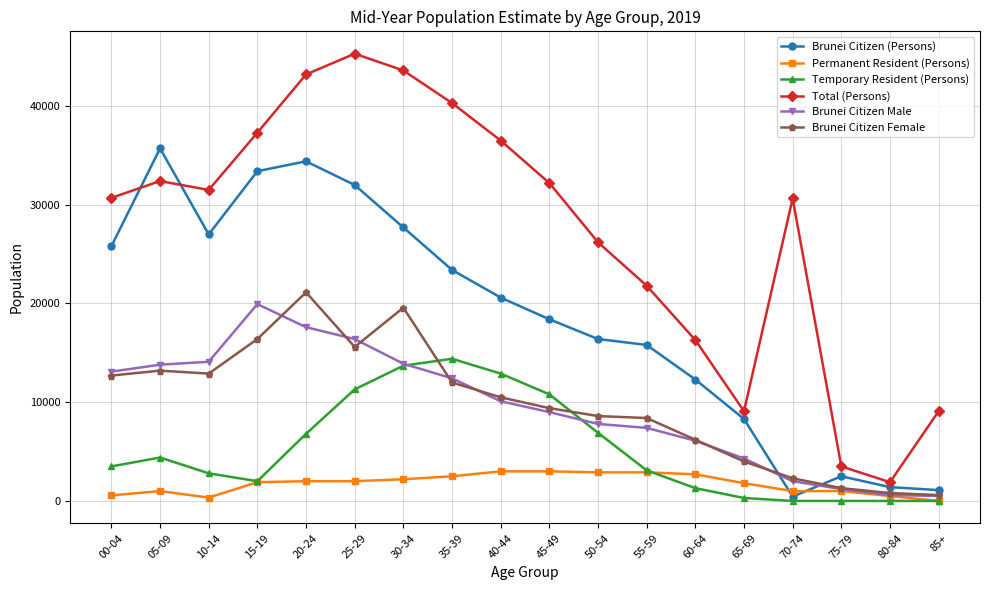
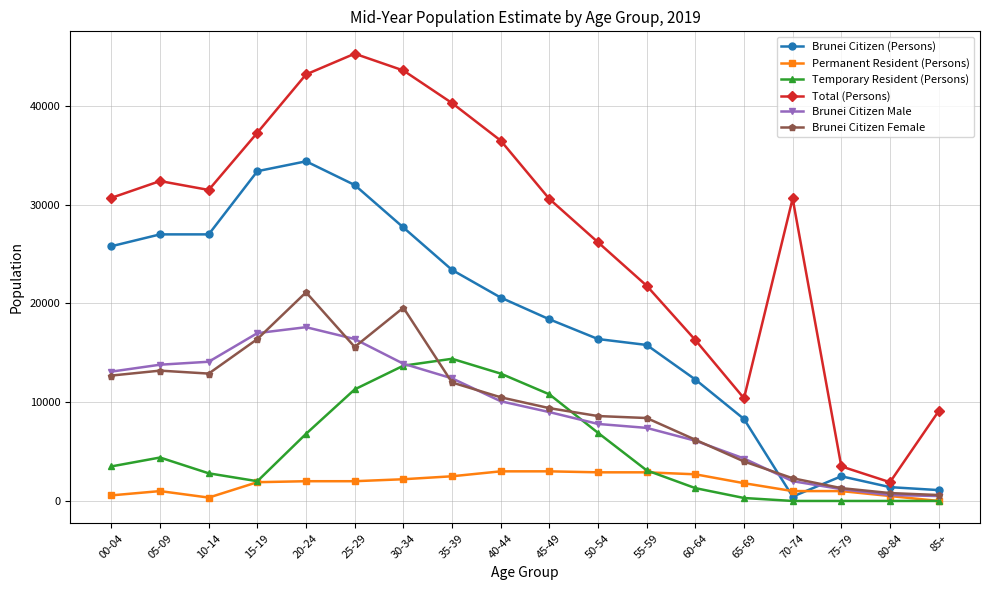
  {
    "Brunei Citizen (Persons)": {
      "00-04": 26000,
-     "05-09": 36000,
+     "05-09": 27000,
      "10-14": 27000,
      "15-19": 33000,
      "20-24": 34000,
      "25-29": 32000,
      "30-34": 28000,
      "35-39": 23000,
      "40-44": 21000,
      "45-49": 18000,
      "50-54": 16000,
      "55-59": 16000,
      "60-64": 12000,
      "65-69": 8000,
      "70-74": 0,
      "75-79": 3000,
      "80-84": 1000,
      "85+": 1000
    },
    "Permanent Resident (Persons)": {
      "00-04": 1000,
      "05-09": 1000,
      "10-14": 0,
      "20-24": 2000,
      "25-29": 2000,
      "30-34": 2000,
      "35-39": 3000,
      "40-44": 3000,
      "45-49": 3000,
      "50-54": 3000,
      "60-64": 3000,
      "65-69": 2000,
      "70-74": 1000
    },
    "Temporary Resident (Persons)": {
      "00-04": 4000,
      "05-09": 4000,
      "10-14": 3000,
      "20-24": 7000,
      "25-29": 11000,
      "35-39": 14000,
      "40-44": 13000,
      "45-49": 11000,
      "50-54": 7000,
      "60-64": 1000,
      "65-69": 0,
      "70-74": 0,
      "75-79": 0,
      "80-84": 0
    },
    "Total (Persons)": {
      "00-04": 31000,
      "05-09": 32000,
      "10-14": 32000,
      "15-19": 37000,
      "20-24": 43000,
      "25-29": 45000,
      "30-34": 44000,
      "35-39": 40000,
      "40-44": 37000,
-     "45-49": 32000,
+     "45-49": 31000,
      "50-54": 26000,
      "55-59": 22000,
      "60-64": 16000,
-     "65-69": 9000,
+     "65-69": 10000,
      "70-74": 31000,
      "75-79": 4000,
      "80-84": 2000,
      "85+": 9000
    },
    "Brunei Citizen Male": {
      "00-04": 13000,
      "05-09": 14000,
      "10-14": 14000,
-     "15-19": 20000,
+     "15-19": 17000,
      "20-24": 18000,
      "25-29": 16000,
      "35-39": 12000,
      "40-44": 10000,
      "45-49": 9000,
      "50-54": 8000,
      "55-59": 7000,
      "65-69": 4000,
      "70-74": 2000
    },
    "Brunei Citizen Female": {
      "00-04": 13000,
      "05-09": 13000,
      "10-14": 13000,
      "15-19": 16000,
      "20-24": 21000,
      "25-29": 16000,
      "30-34": 20000,
      "35-39": 12000,
      "40-44": 11000,
      "45-49": 9000,
      "50-54": 9000,
      "55-59": 8000,
      "65-69": 4000,
      "70-74": 2000
    }
  }
